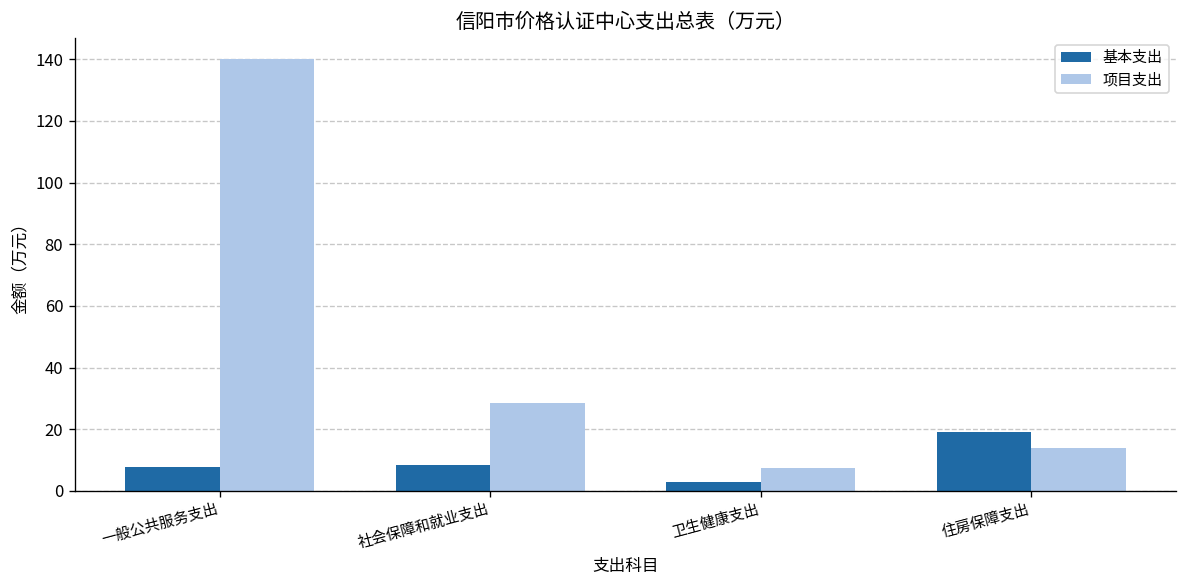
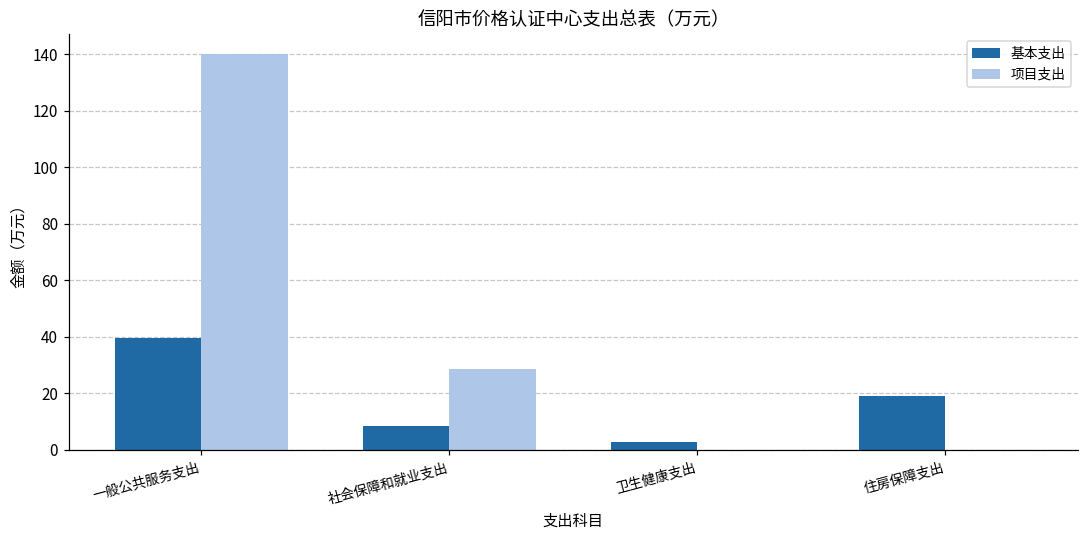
  {
    "基本支出": {
-     "一般公共服务支出": 8,
+     "一般公共服务支出": 39,
      "社会保障和就业支出": 8,
      "卫生健康支出": 3,
      "住房保障支出": 19
    },
    "项目支出": {
      "一般公共服务支出": 140,
      "社会保障和就业支出": 29,
-     "卫生健康支出": 7,
-     "住房保障支出": 14
+     "卫生健康支出": 0,
+     "住房保障支出": 0
    }
  }
